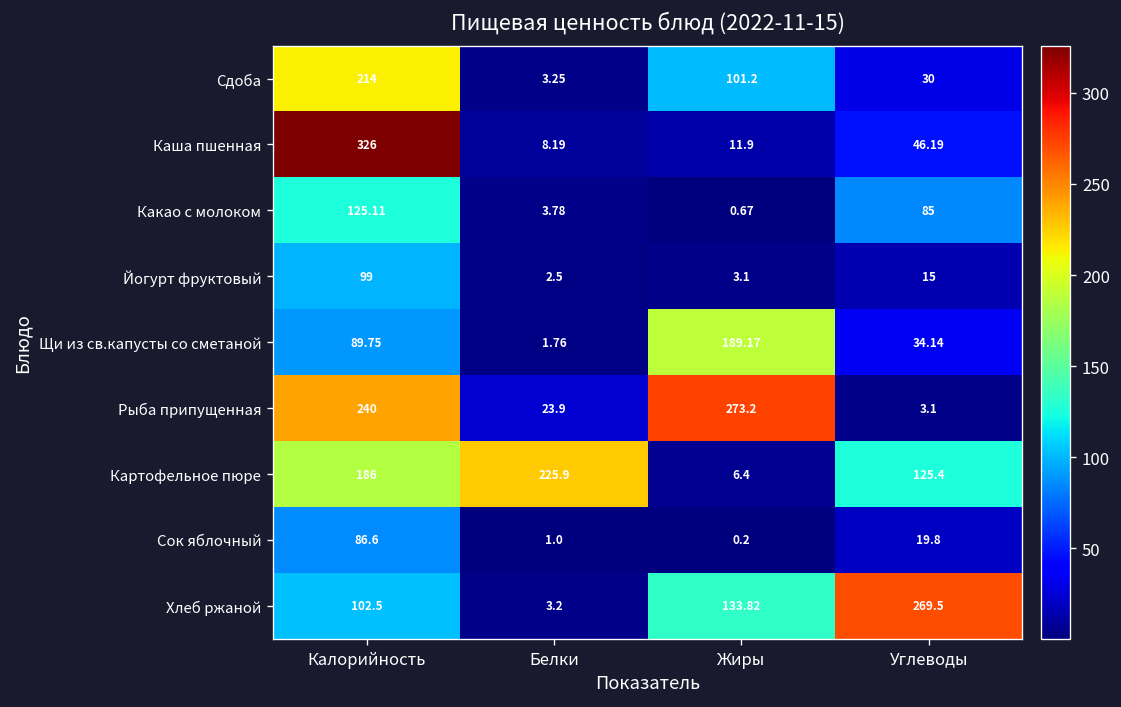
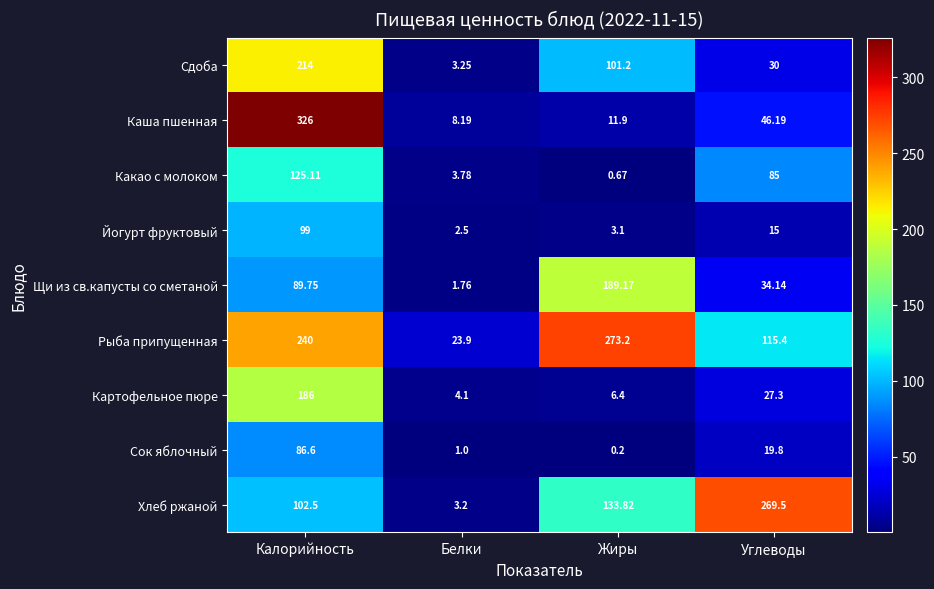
  {
    "Сдоба": {
      "Калорийность": 214,
      "Белки": 3.25,
      "Жиры": 101.2,
      "Углеводы": 30
    },
    "Каша пшенная": {
      "Калорийность": 326,
      "Белки": 8.19,
      "Жиры": 11.9,
      "Углеводы": 46.19
    },
    "Какао с молоком": {
      "Калорийность": 125.11,
      "Белки": 3.78,
      "Жиры": 0.67,
      "Углеводы": 85
    },
    "Йогурт фруктовый": {
      "Калорийность": 99,
      "Белки": 2.5,
      "Жиры": 3.1,
      "Углеводы": 15
    },
    "Щи из св.капусты со сметаной": {
      "Калорийность": 89.75,
      "Белки": 1.76,
      "Жиры": 189.17,
      "Углеводы": 34.14
    },
    "Рыба припущенная": {
      "Калорийность": 240,
      "Белки": 23.9,
      "Жиры": 273.2,
-     "Углеводы": 3.1
+     "Углеводы": 115.4
    },
    "Картофельное пюре": {
      "Калорийность": 186,
-     "Белки": 225.9,
+     "Белки": 4.1,
      "Жиры": 6.4,
-     "Углеводы": 125.4
+     "Углеводы": 27.3
    },
    "Сок яблочный": {
      "Калорийность": 86.6,
      "Белки": 1.0,
      "Жиры": 0.2,
      "Углеводы": 19.8
    },
    "Хлеб ржаной": {
      "Калорийность": 102.5,
      "Белки": 3.2,
      "Жиры": 133.82,
      "Углеводы": 269.5
    }
  }
